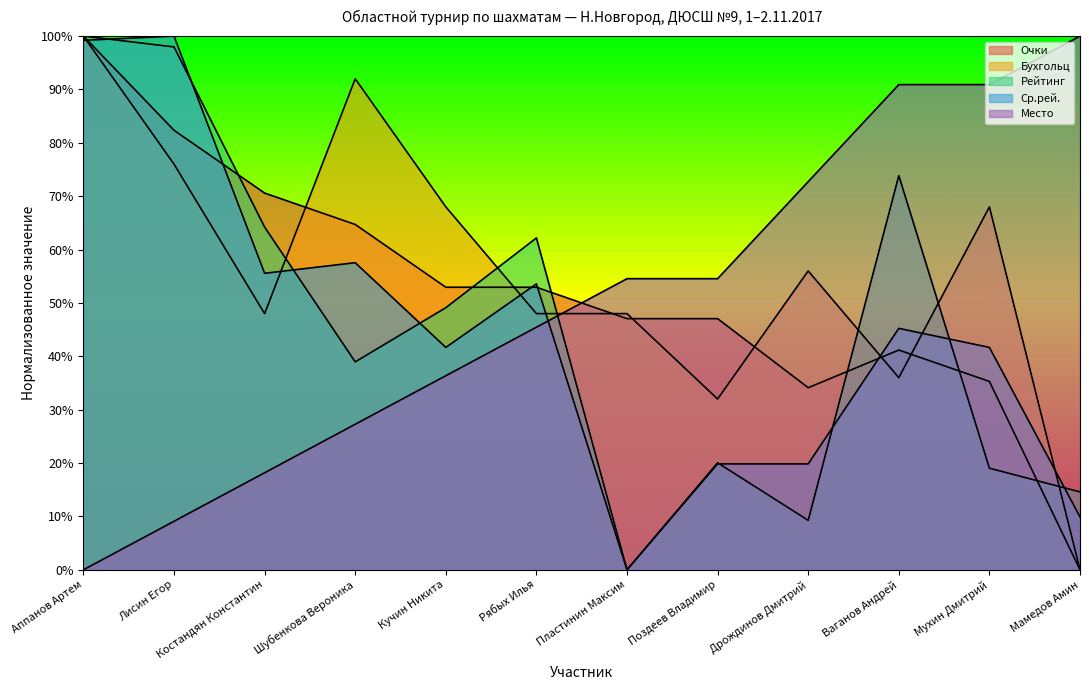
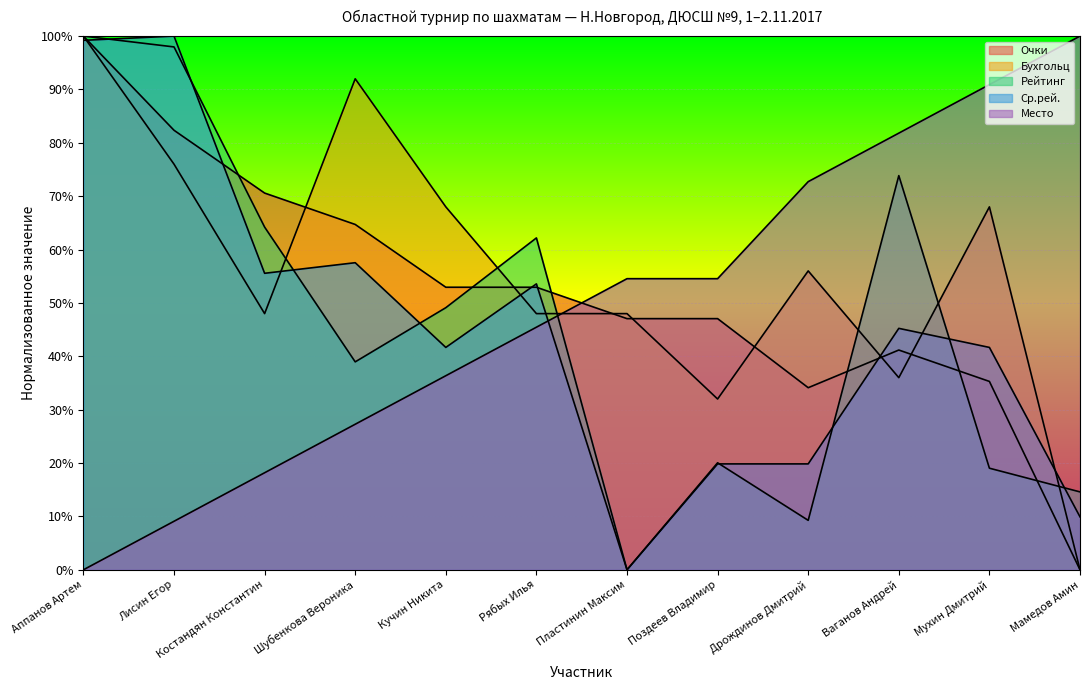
  {
    "Очки": {
      "Лисин Егор": "82%",
      "Костандян Константин": "71%",
      "Шубенкова Вероника": "65%",
      "Кучин Никита": "53%",
      "Рябых Илья": "53%",
      "Пластинин Максим": "47%",
      "Поздеев Владимир": "47%",
      "Дрождинов Дмитрий": "34%",
      "Ваганов Андрей": "41%",
      "Мухин Дмитрий": "35%"
    },
    "Бухгольц": {
      "Лисин Егор": "76%",
      "Костандян Константин": "48%",
      "Шубенкова Вероника": "92%",
      "Кучин Никита": "68%",
      "Рябых Илья": "48%",
      "Пластинин Максим": "48%",
      "Поздеев Владимир": "32%",
      "Дрождинов Дмитрий": "56%",
      "Ваганов Андрей": "36%",
      "Мухин Дмитрий": "68%"
    },
    "Рейтинг": {
      "Лисин Егор": "98%",
      "Костандян Константин": "64%",
      "Шубенкова Вероника": "39%",
      "Кучин Никита": "49%",
      "Рябых Илья": "62%",
      "Дрождинов Дмитрий": "9%",
      "Ваганов Андрей": "74%",
      "Мухин Дмитрий": "19%",
      "Мамедов Амин": "15%"
    },
    "Ср.рей.": {
      "Аппанов Артем": "99%",
      "Лисин Егор": "100%",
      "Костандян Константин": "56%",
      "Шубенкова Вероника": "58%",
      "Кучин Никита": "42%",
      "Рябых Илья": "54%",
      "Дрождинов Дмитрий": "20%",
      "Ваганов Андрей": "45%",
      "Мухин Дмитрий": "42%",
      "Мамедов Амин": "10%"
    },
    "Место": {
      "Аппанов Артем": "0%",
      "Лисин Егор": "9%",
      "Костандян Константин": "18%",
      "Шубенкова Вероника": "27%",
      "Кучин Никита": "36%",
      "Рябых Илья": "45%",
      "Пластинин Максим": "55%",
      "Поздеев Владимир": "55%",
      "Дрождинов Дмитрий": "73%",
-     "Ваганов Андрей": "91%",
+     "Ваганов Андрей": "82%",
      "Мамедов Амин": "100%"
    }
  }
